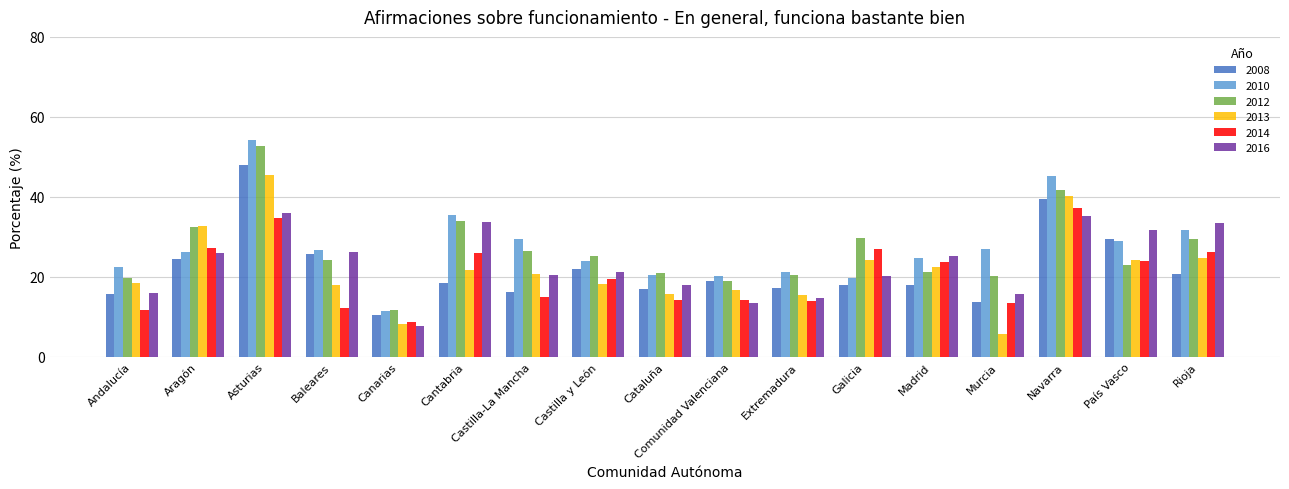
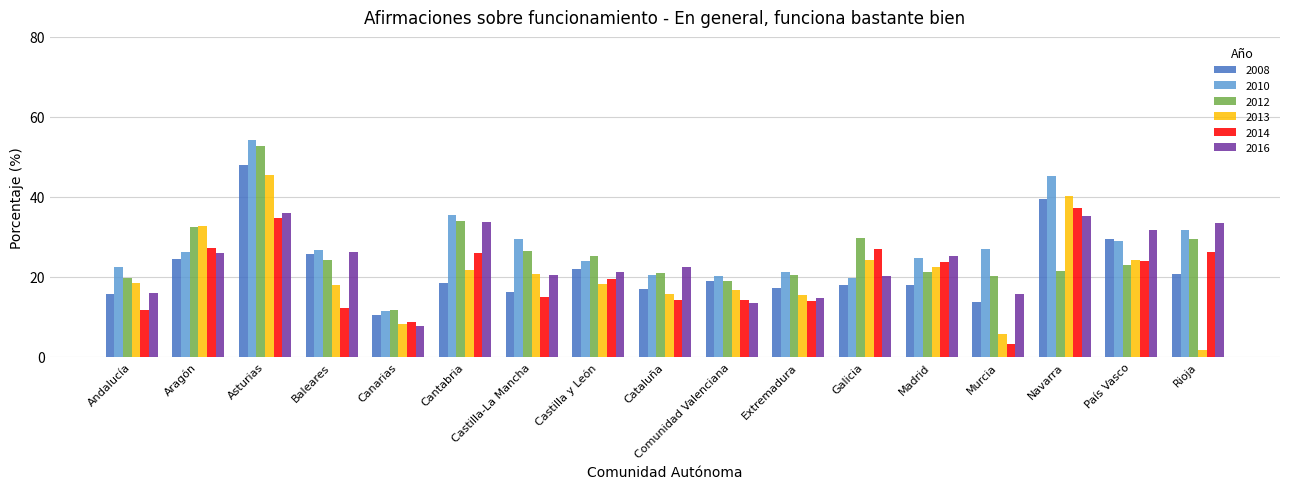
  {
    "2012": {
      "Andalucía": 20,
      "Aragón": 33,
      "Asturias": 53,
      "Baleares": 24,
      "Canarias": 12,
      "Cantabria": 34,
      "Castilla-La Mancha": 26,
      "Castilla y León": 25,
      "Cataluña": 21,
      "Comunidad Valenciana": 19,
      "Extremadura": 21,
      "Galicia": 30,
      "Madrid": 21,
      "Murcia": 20,
-     "Navarra": 42,
+     "Navarra": 22,
      "País Vasco": 23,
      "Rioja": 29
    },
    "2013": {
      "Andalucía": 19,
      "Aragón": 33,
      "Asturias": 45,
      "Baleares": 18,
      "Canarias": 8,
      "Cantabria": 22,
      "Castilla-La Mancha": 21,
      "Castilla y León": 18,
      "Cataluña": 16,
      "Comunidad Valenciana": 17,
      "Extremadura": 16,
      "Galicia": 24,
      "Madrid": 22,
      "Murcia": 6,
      "Navarra": 40,
      "País Vasco": 24,
-     "Rioja": 25
+     "Rioja": 2
    },
    "2014": {
      "Andalucía": 12,
      "Aragón": 27,
      "Asturias": 35,
      "Baleares": 12,
      "Canarias": 9,
      "Cantabria": 26,
      "Castilla-La Mancha": 15,
      "Castilla y León": 19,
      "Cataluña": 14,
      "Comunidad Valenciana": 14,
      "Extremadura": 14,
      "Galicia": 27,
      "Madrid": 24,
-     "Murcia": 14,
+     "Murcia": 3,
      "Navarra": 37,
      "País Vasco": 24,
      "Rioja": 26
    },
    "2016": {
      "Andalucía": 16,
      "Aragón": 26,
      "Asturias": 36,
      "Baleares": 26,
      "Canarias": 8,
      "Cantabria": 34,
      "Castilla-La Mancha": 21,
      "Castilla y León": 21,
-     "Cataluña": 18,
+     "Cataluña": 22,
      "Comunidad Valenciana": 14,
      "Extremadura": 15,
      "Galicia": 20,
      "Madrid": 25,
      "Murcia": 16,
      "Navarra": 35,
      "País Vasco": 32,
      "Rioja": 33
    }
  }
